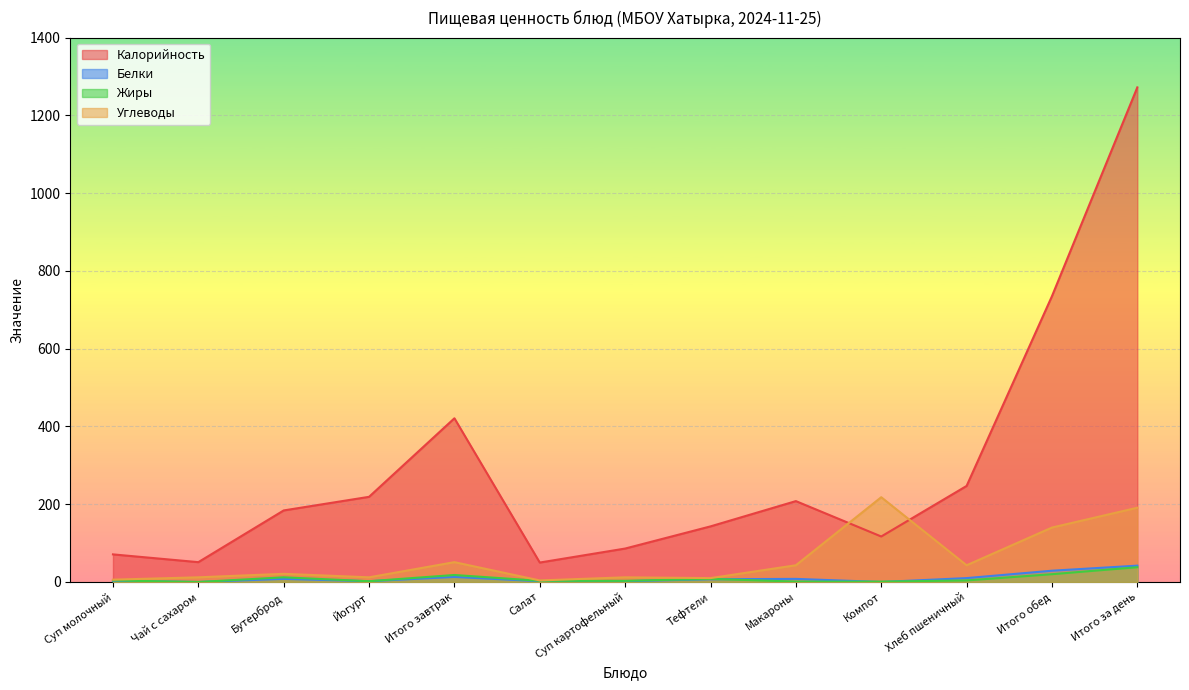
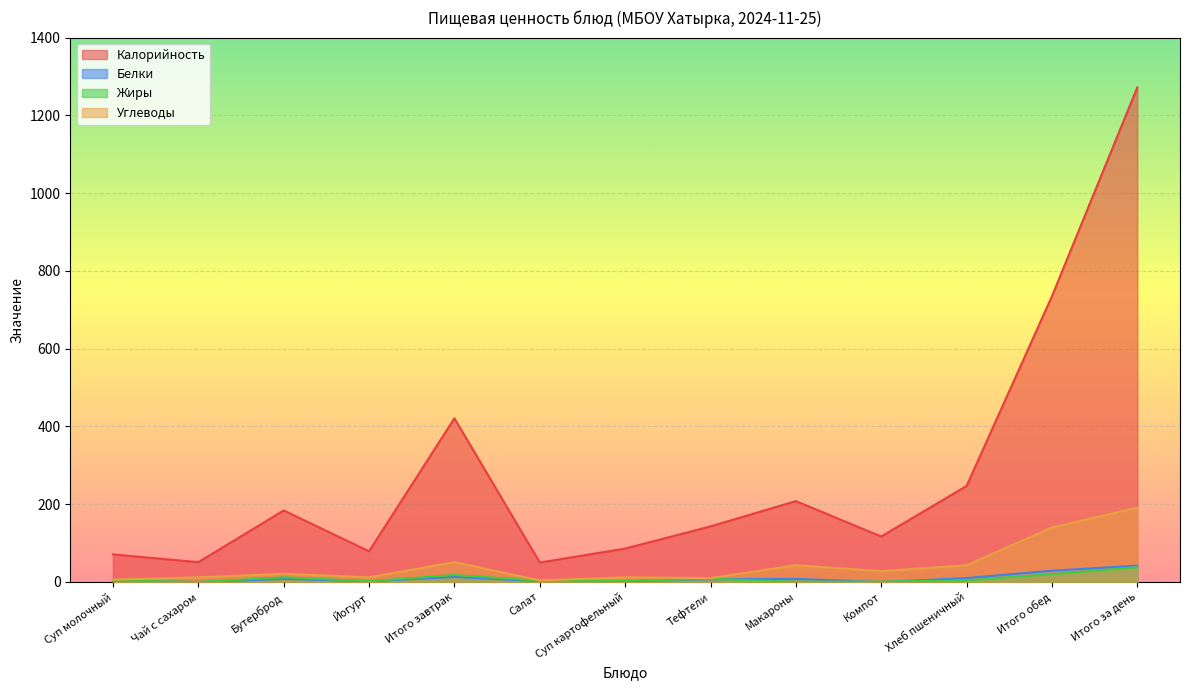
  {
    "Калорийность": {
      "Суп молочный": 70,
      "Чай с сахаром": 50,
      "Бутерброд": 180,
-     "Йогурт": 220,
+     "Йогурт": 80,
      "Итого завтрак": 420,
      "Салат": 50,
      "Суп картофельный": 90,
      "Тефтели": 140,
      "Макароны": 210,
      "Компот": 120,
      "Хлеб пшеничный": 250,
      "Итого обед": 740,
      "Итого за день": 1270
    },
    "Белки": {
      "Макароны": 10,
      "Итого обед": 30
    },
    "Жиры": {
      "Макароны": 0,
      "Итого обед": 20
    },
    "Углеводы": {
      "Чай с сахаром": 10,
      "Бутерброд": 20,
      "Йогурт": 10,
      "Итого завтрак": 50,
      "Суп картофельный": 10,
      "Макароны": 40,
-     "Компот": 220,
+     "Компот": 30,
      "Хлеб пшеничный": 40,
      "Итого обед": 140,
      "Итого за день": 190
    }
  }
